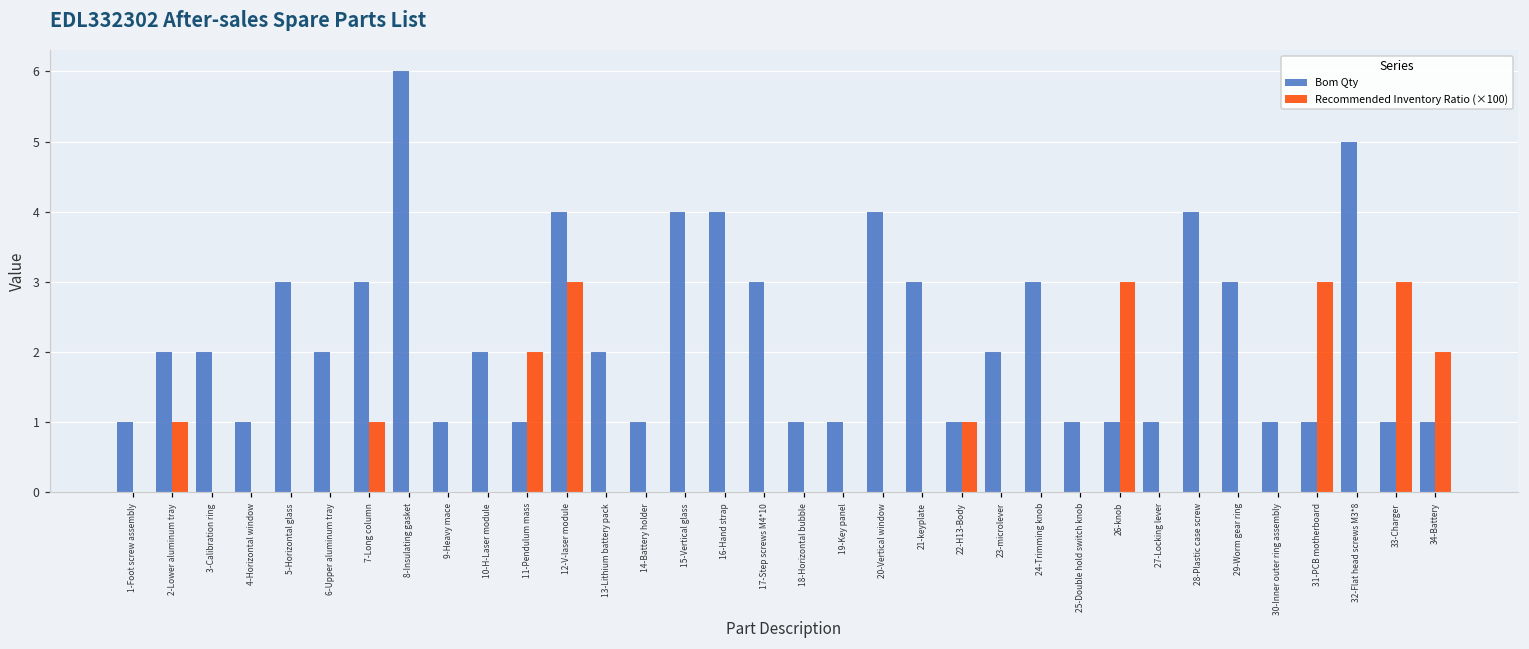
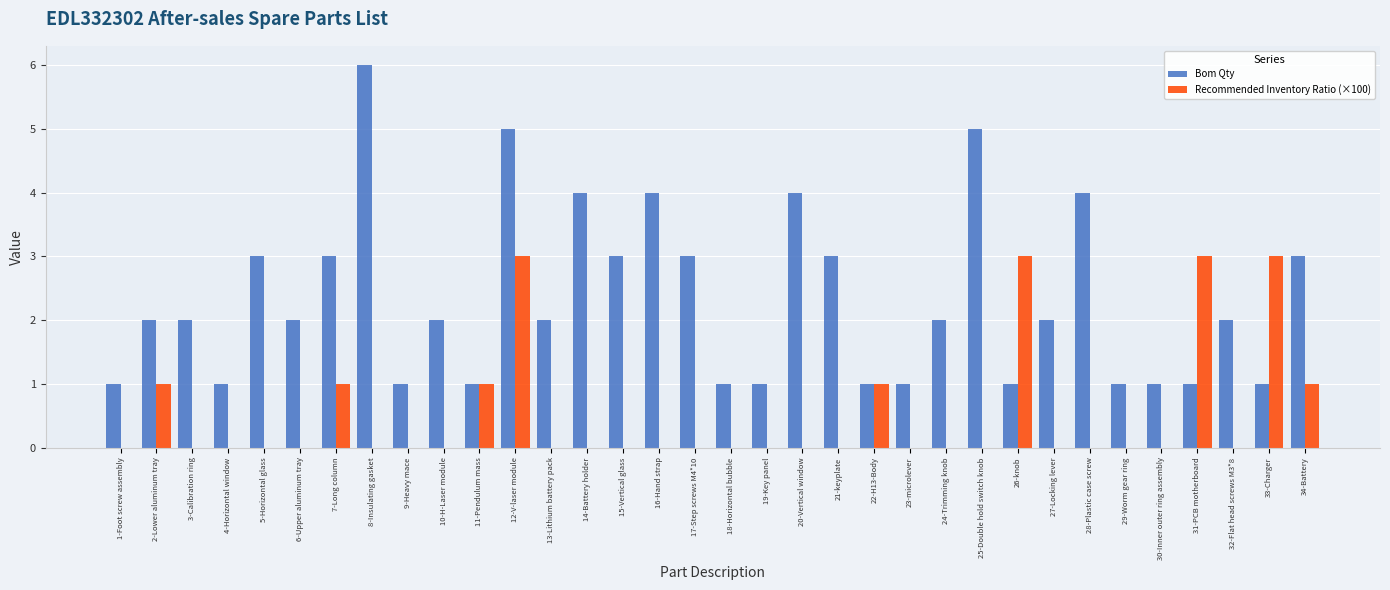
  {
    "Bom Qty": {
      "1-Foot screw assembly": 1.0,
      "2-Lower aluminum tray": 2.0,
      "3-Calibration ring": 2.0,
      "4-Horizontal window": 1.0,
      "5-Horizontal glass": 3.0,
      "6-Upper aluminum tray": 2.0,
      "7-Long column": 3.0,
      "8-Insulating gasket": 6.0,
      "9-Heavy mace": 1.0,
      "10-H-Laser module": 2.0,
      "11-Pendulum mass": 1.0,
-     "12-V-laser module": 4,
+     "12-V-laser module": 5,
      "13-Lithium battery pack": 2.0,
-     "14-Battery holder": 1,
-     "15-Vertical glass": 4,
+     "14-Battery holder": 4,
+     "15-Vertical glass": 3,
      "16-Hand strap": 4.0,
      "17-Step screws M4*10": 3.0,
      "18-Horizontal bubble": 1.0,
      "19-Key panel": 1.0,
      "20-Vertical window": 4.0,
      "21-keyplate": 3.0,
      "22-H13-Body": 1.0,
-     "23-microlever": 2.0,
-     "24-Trimming knob": 3,
-     "25-Double hold switch knob": 1,
+     "23-microlever": 1.0,
+     "24-Trimming knob": 2,
+     "25-Double hold switch knob": 5,
      "26-knob": 1.0,
-     "27-Locking lever": 1,
+     "27-Locking lever": 2,
      "28-Plastic case screw": 4.0,
-     "29-Worm gear ring": 3,
+     "29-Worm gear ring": 1,
      "30-Inner outer ring assembly": 1.0,
      "31-PCB motherboard": 1.0,
-     "32-Flat head screws M3*8": 5,
+     "32-Flat head screws M3*8": 2,
      "33-Charger": 1.0,
-     "34-Battery": 1
+     "34-Battery": 3
    },
    "Recommended Inventory Ratio (×100)": {
      "1-Foot screw assembly": 0.0,
      "2-Lower aluminum tray": 1.0,
      "3-Calibration ring": 0.0,
      "4-Horizontal window": 0.0,
      "5-Horizontal glass": 0.0,
      "6-Upper aluminum tray": 0.0,
      "7-Long column": 1.0,
      "8-Insulating gasket": 0.0,
      "9-Heavy mace": 0.0,
      "10-H-Laser module": 0.0,
-     "11-Pendulum mass": 2.0,
+     "11-Pendulum mass": 1.0,
      "12-V-laser module": 3.0,
      "13-Lithium battery pack": 0.0,
      "14-Battery holder": 0.0,
      "15-Vertical glass": 0.0,
      "16-Hand strap": 0.0,
      "17-Step screws M4*10": 0.0,
      "18-Horizontal bubble": 0.0,
      "19-Key panel": 0.0,
      "20-Vertical window": 0.0,
      "21-keyplate": 0.0,
      "22-H13-Body": 1.0,
      "23-microlever": 0.0,
      "24-Trimming knob": 0.0,
      "25-Double hold switch knob": 0.0,
      "26-knob": 3.0,
      "27-Locking lever": 0.0,
      "28-Plastic case screw": 0.0,
      "29-Worm gear ring": 0.0,
      "30-Inner outer ring assembly": 0.0,
      "31-PCB motherboard": 3.0,
      "32-Flat head screws M3*8": 0.0,
      "33-Charger": 3.0,
-     "34-Battery": 2
+     "34-Battery": 1
    }
  }
